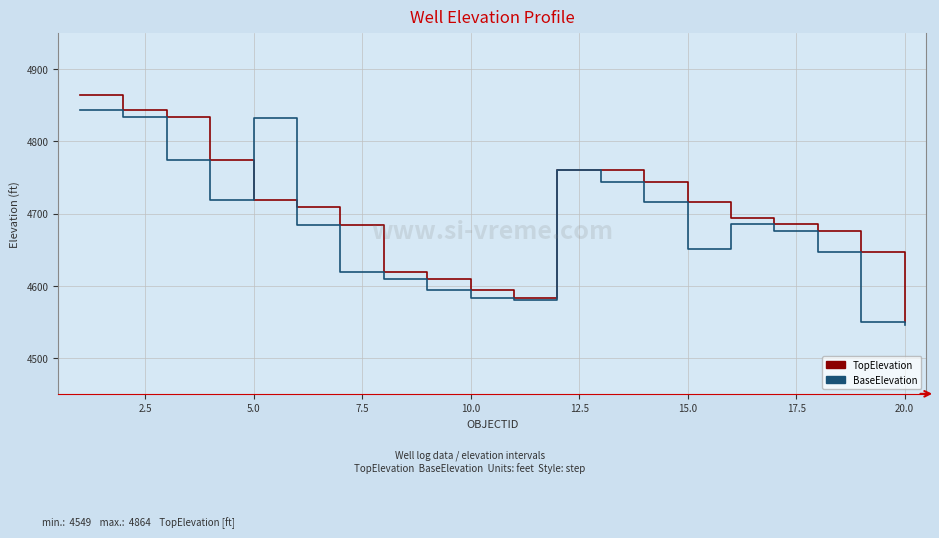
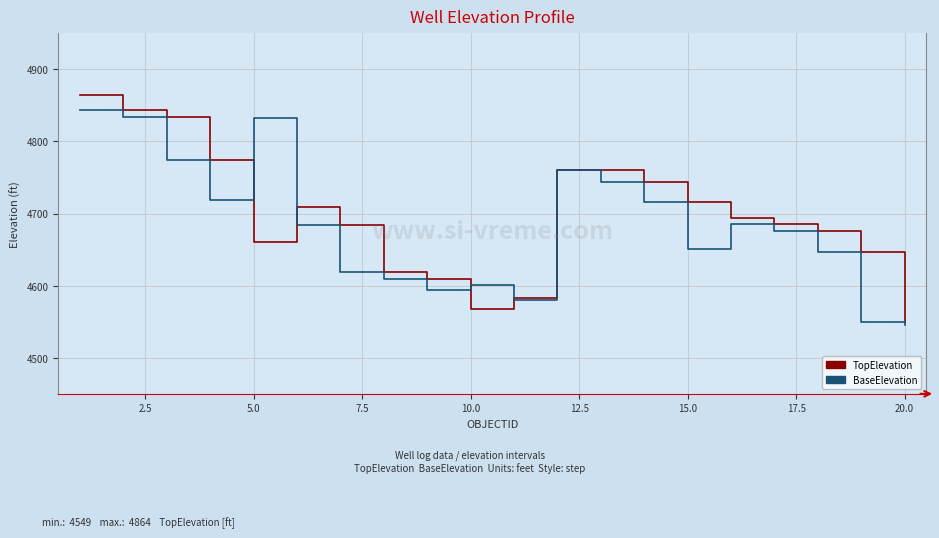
  {
    "TopElevation": {
-     "5.0": 4720,
-     "10.0": 4590,
+     "5.0": 4660,
+     "10.0": 4570,
      "15.0": 4720
    },
    "BaseElevation": {
      "5.0": 4830,
-     "10.0": 4580,
+     "10.0": 4600,
      "15.0": 4650
    }
  }
